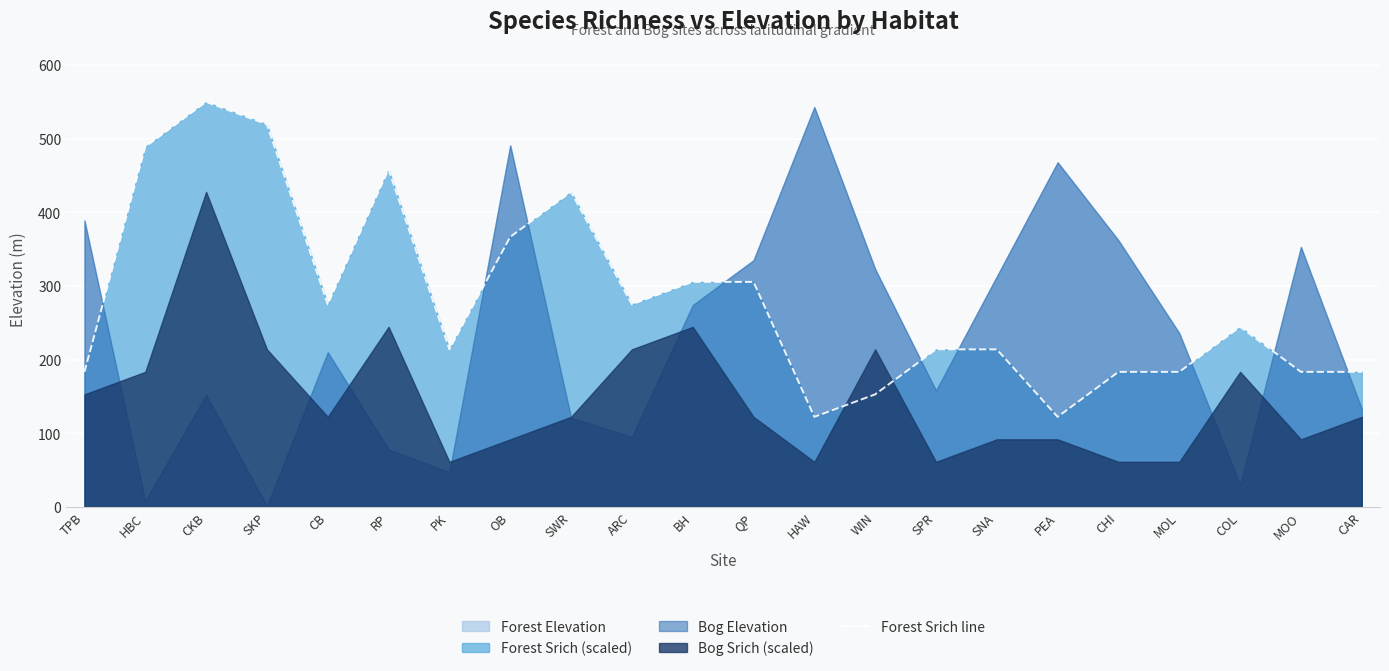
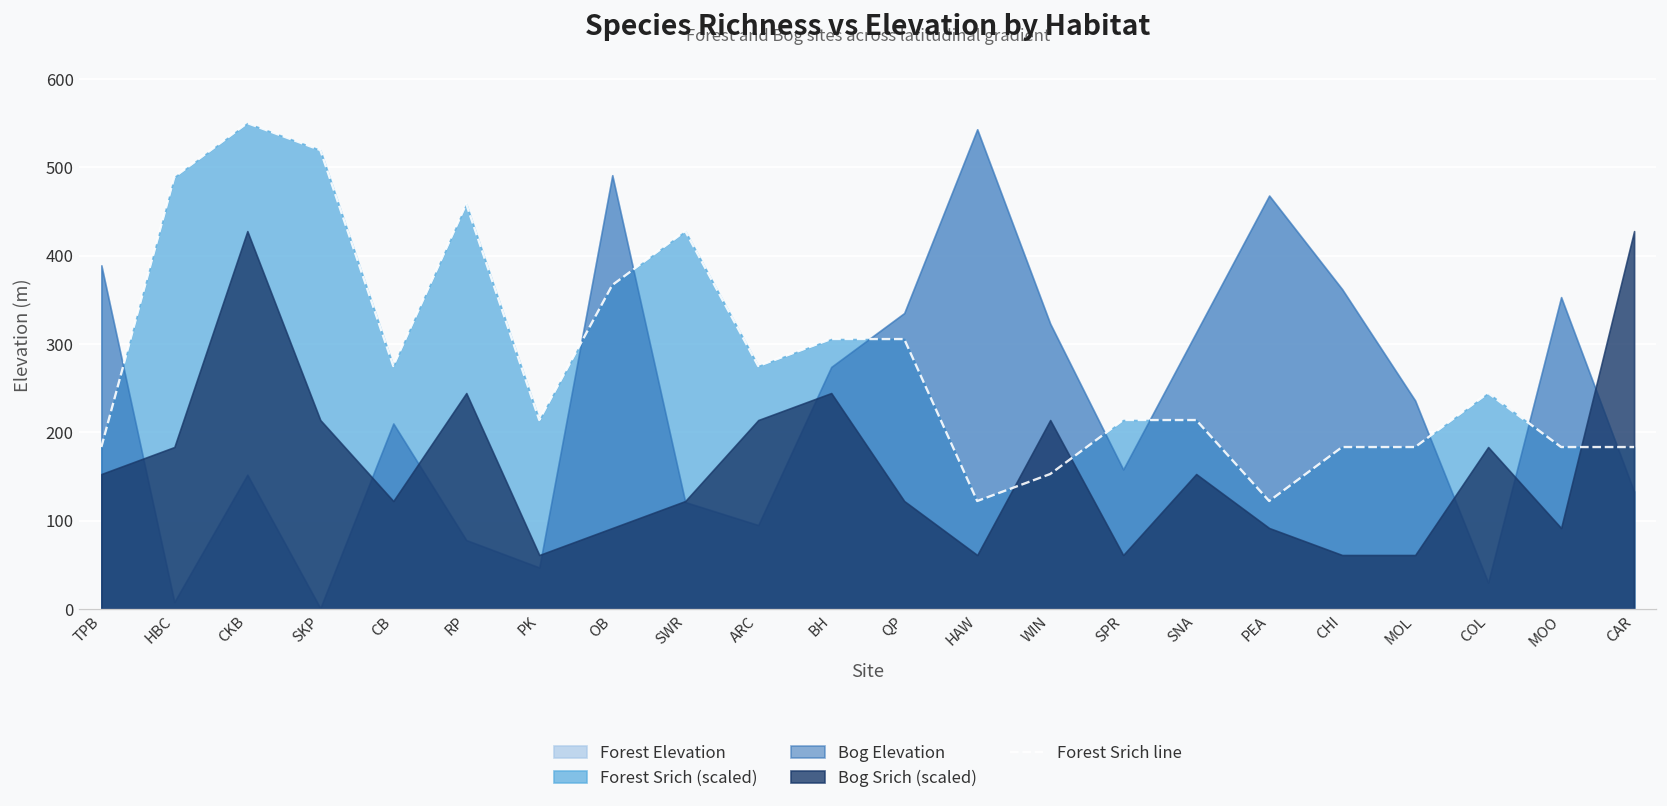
  {
    "Bog Srich (scaled)": {
      "TPB": 150,
      "HBC": 180,
      "CKB": 430,
      "SKP": 210,
      "CB": 120,
      "RP": 240,
      "PK": 60,
      "OB": 90,
      "ARC": 210,
      "BH": 240,
      "QP": 120,
      "HAW": 60,
      "WIN": 210,
      "SPR": 60,
-     "SNA": 90,
+     "SNA": 150,
      "PEA": 90,
      "CHI": 60,
      "MOL": 60,
      "COL": 180,
      "MOO": 90,
-     "CAR": 120
+     "CAR": 430
    }
  }
